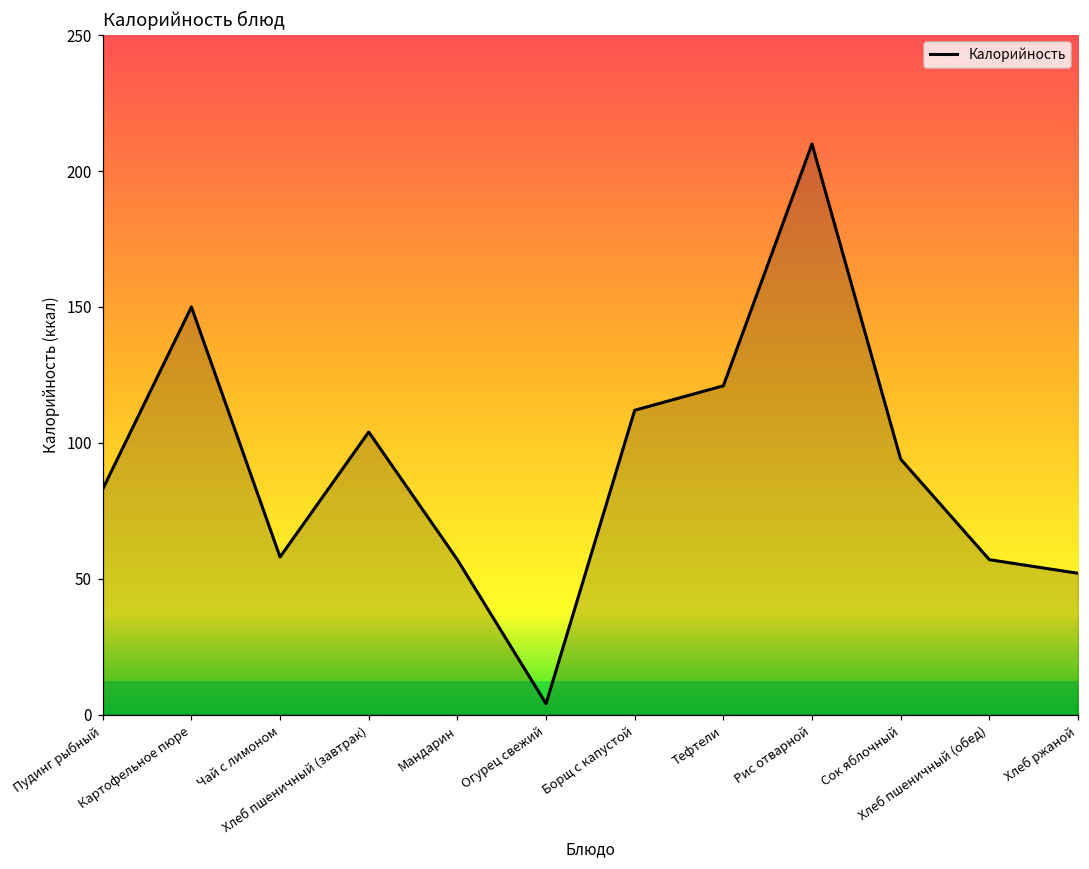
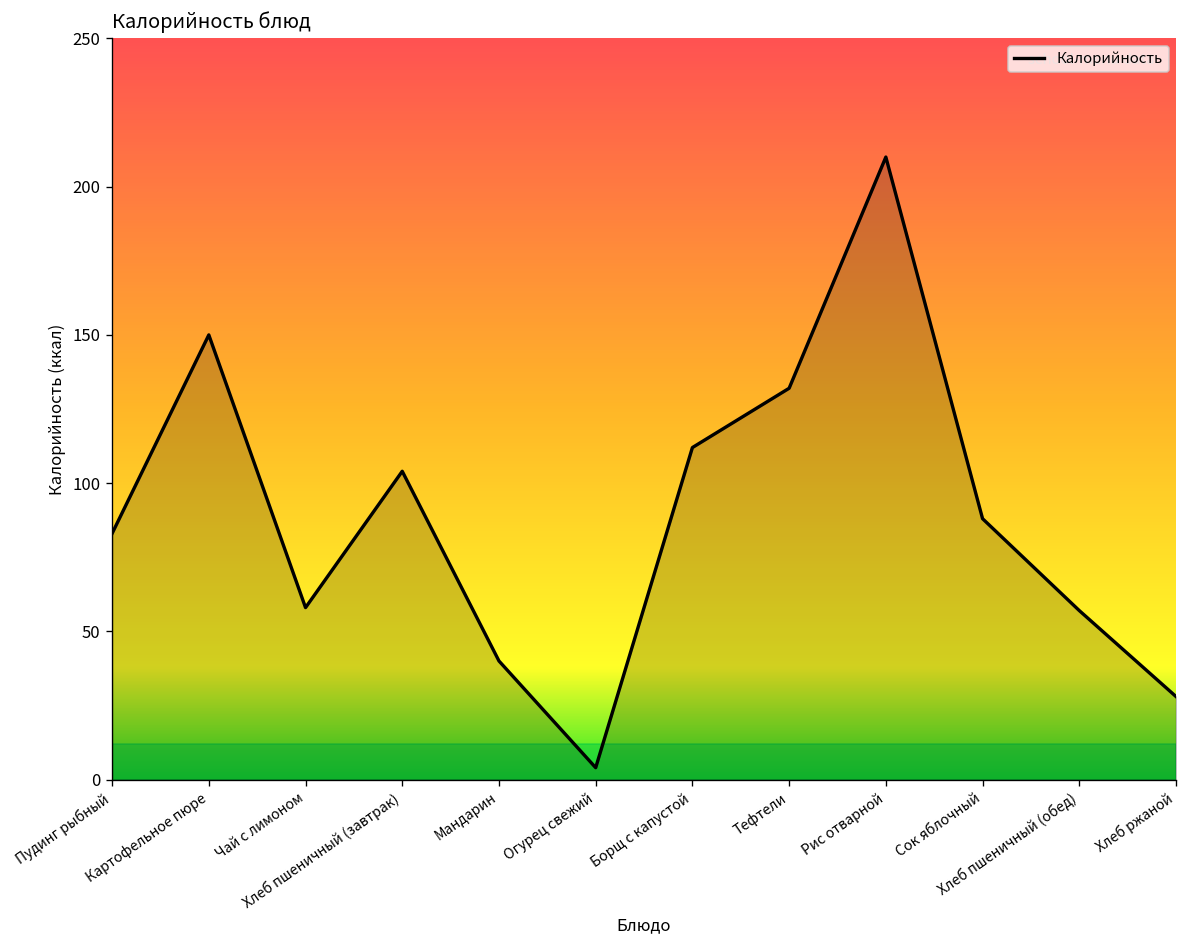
  {
    "Пудинг рыбный": 83,
    "Картофельное пюре": 150,
    "Чай с лимоном": 58,
    "Хлеб пшеничный (завтрак)": 104,
-   "Мандарин": 57,
+   "Мандарин": 40,
    "Борщ с капустой": 112,
-   "Тефтели": 121,
+   "Тефтели": 132,
    "Рис отварной": 210,
-   "Сок яблочный": 94,
+   "Сок яблочный": 88,
    "Хлеб пшеничный (обед)": 57,
-   "Хлеб ржаной": 52
+   "Хлеб ржаной": 28
  }
